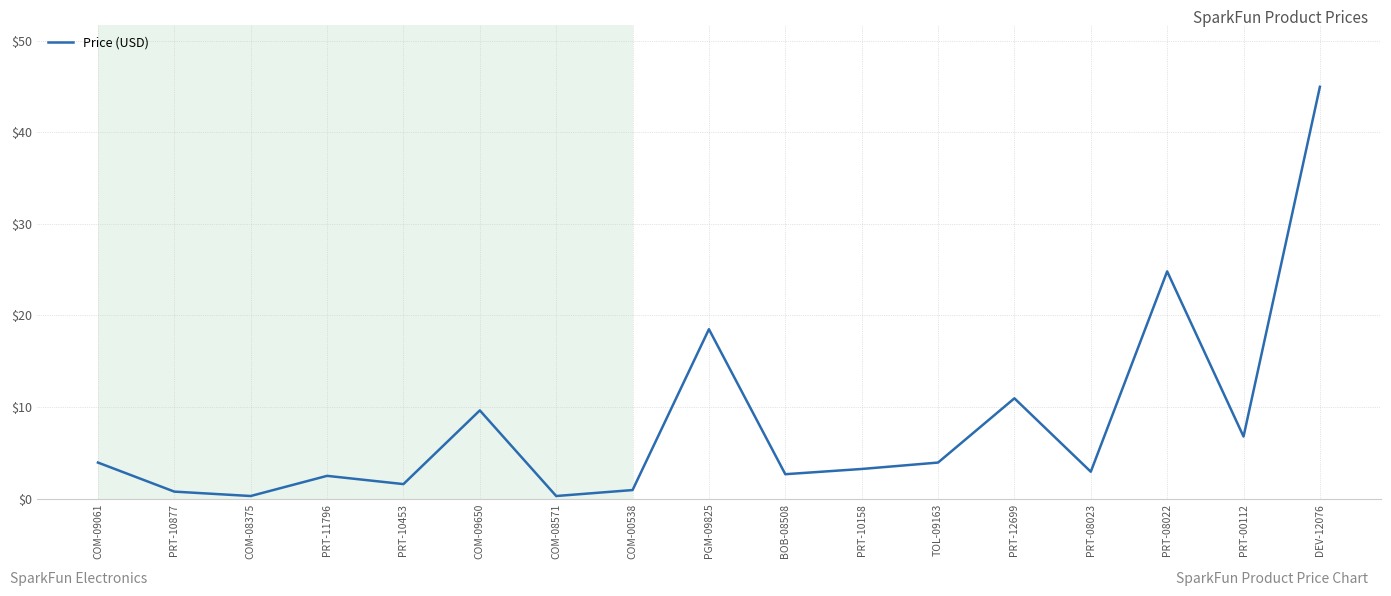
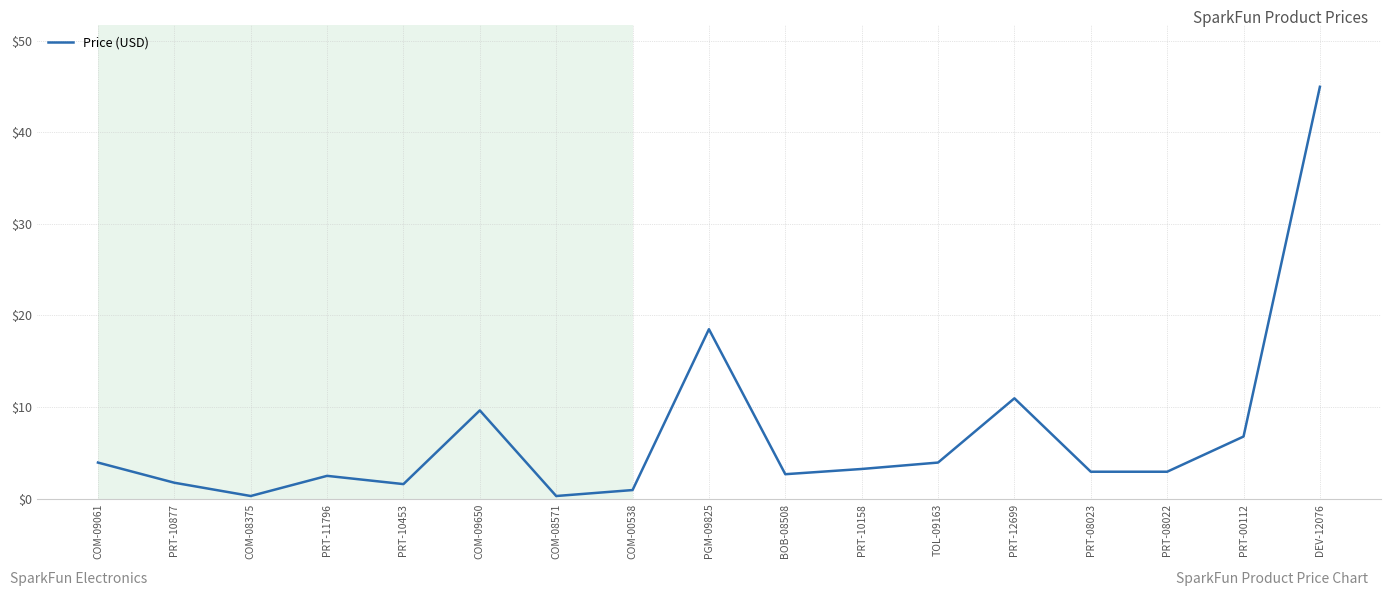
  {
    "COM-09061": "$4",
-   "PRT-10877": "$1",
+   "PRT-10877": "$2",
    "COM-08375": "$0",
    "PRT-11796": "$3",
    "PRT-10453": "$2",
    "COM-09650": "$10",
    "COM-08571": "$0",
    "COM-00538": "$1",
    "PGM-09825": "$19",
    "BOB-08508": "$3",
    "PRT-10158": "$3",
    "TOL-09163": "$4",
    "PRT-12699": "$11",
    "PRT-08023": "$3",
-   "PRT-08022": "$25",
+   "PRT-08022": "$3",
    "PRT-00112": "$7",
    "DEV-12076": "$45"
  }
